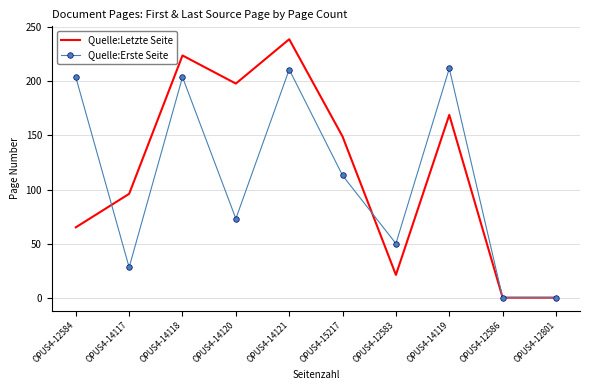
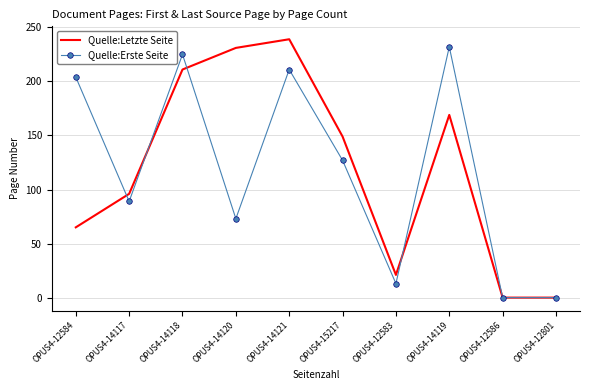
  {
    "Quelle:Letzte Seite": {
      "OPUS4-12584": 65,
      "OPUS4-14117": 96,
-     "OPUS4-14118": 224,
-     "OPUS4-14120": 198,
+     "OPUS4-14118": 211,
+     "OPUS4-14120": 231,
      "OPUS4-14121": 239,
      "OPUS4-15217": 149,
      "OPUS4-12583": 21,
      "OPUS4-14119": 169
    },
    "Quelle:Erste Seite": {
      "OPUS4-12584": 204,
-     "OPUS4-14117": 28,
-     "OPUS4-14118": 204,
+     "OPUS4-14117": 89,
+     "OPUS4-14118": 225,
      "OPUS4-14120": 73,
      "OPUS4-14121": 211,
-     "OPUS4-15217": 113,
-     "OPUS4-12583": 50,
-     "OPUS4-14119": 212
+     "OPUS4-15217": 127,
+     "OPUS4-12583": 13,
+     "OPUS4-14119": 232
    }
  }
